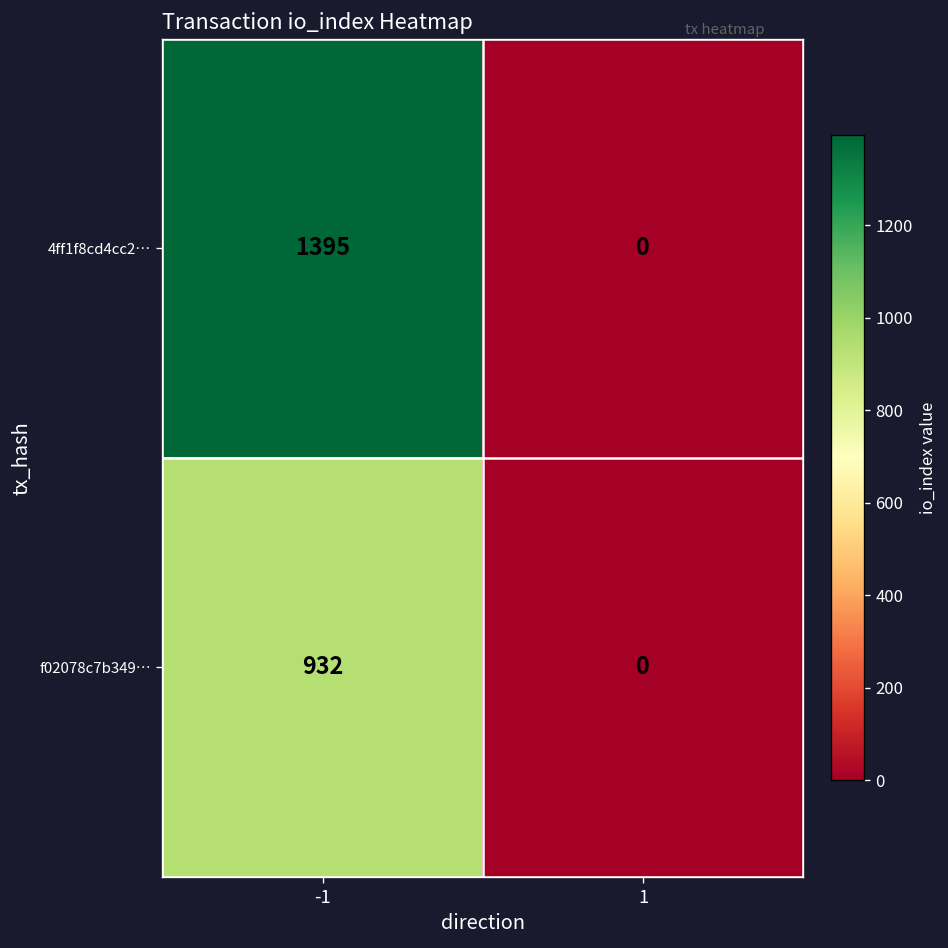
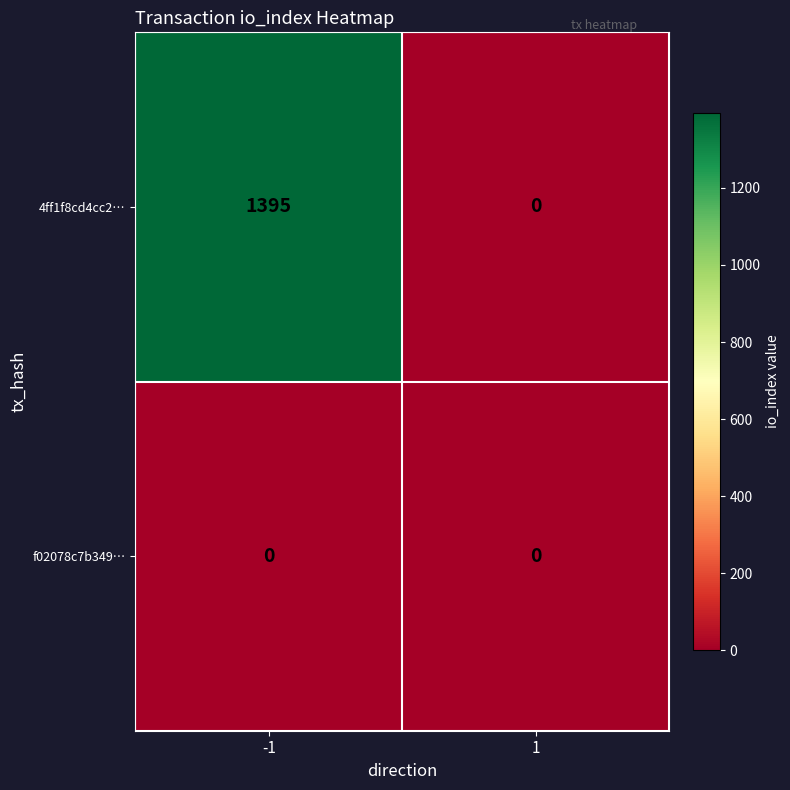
  {
    "4ff1f8cd4cc2…": {
      "-1": 1395,
      "1": 0
    },
    "f02078c7b349…": {
-     "-1": 932,
+     "-1": 0,
      "1": 0
    }
  }
